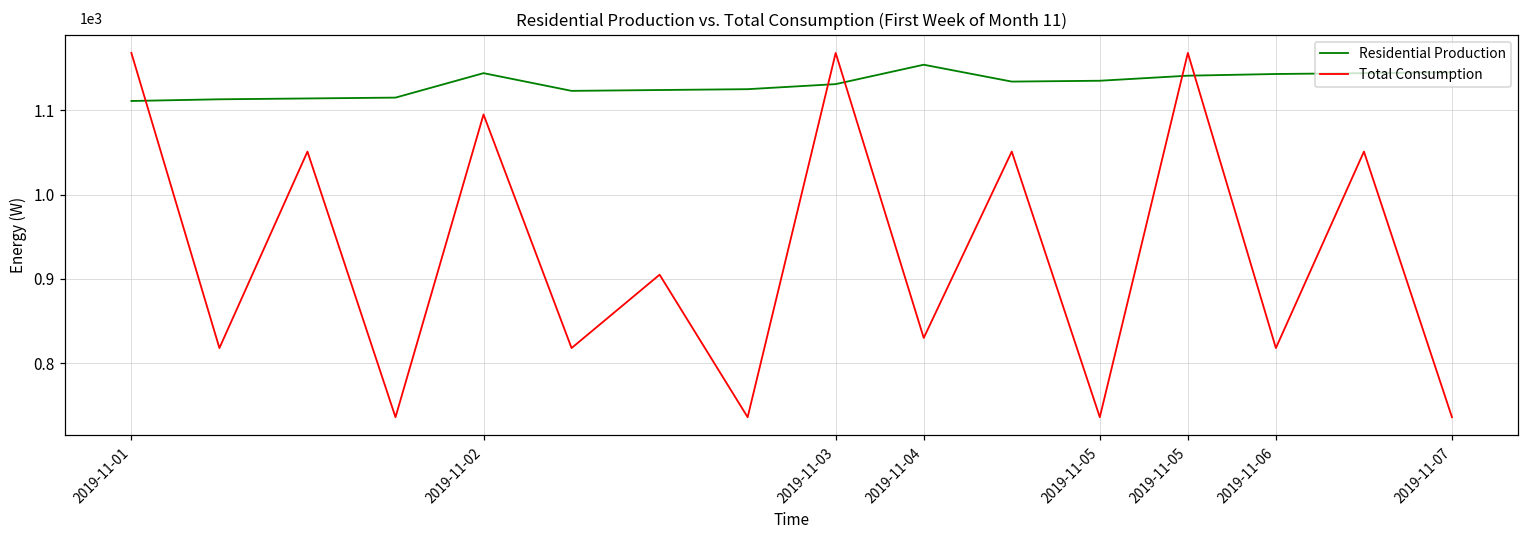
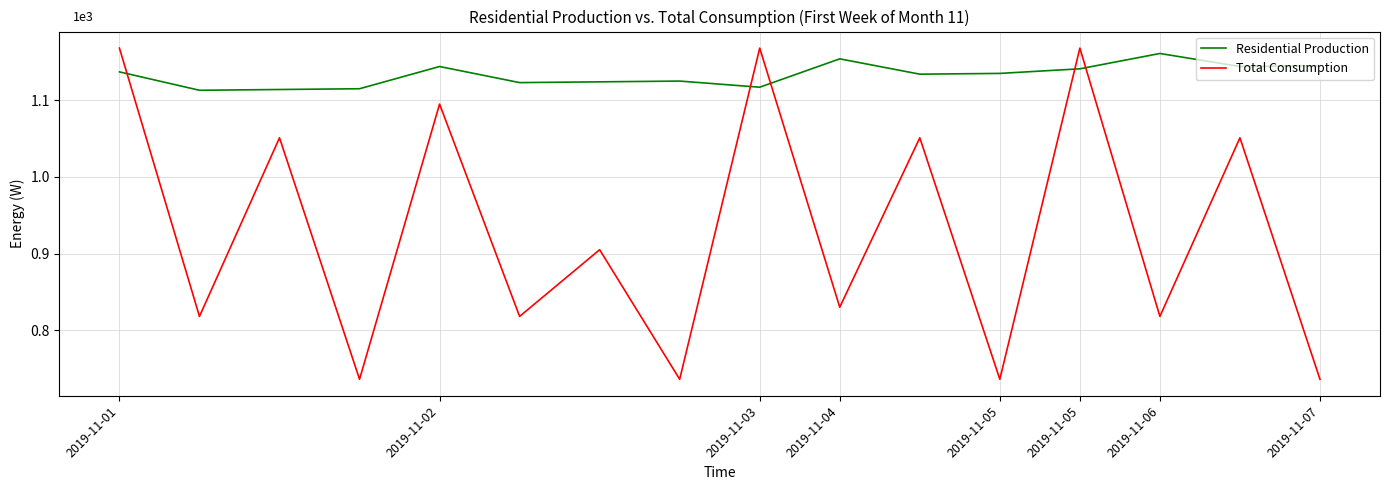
  {
    "Residential Production": {
-     "2019-11-01": 1.11,
+     "2019-11-01": 1.14,
      "2019-11-02": 1.14,
-     "2019-11-03": 1.13,
+     "2019-11-03": 1.12,
      "2019-11-04": 1.15,
-     "2019-11-06": 1.14
+     "2019-11-06": 1.16
    },
    "Total Consumption": {
      "2019-11-01": 1.17,
      "2019-11-02": 1.10,
      "2019-11-03": 1.17,
      "2019-11-04": 0.83,
      "2019-11-06": 0.82,
      "2019-11-07": 0.74
    }
  }
